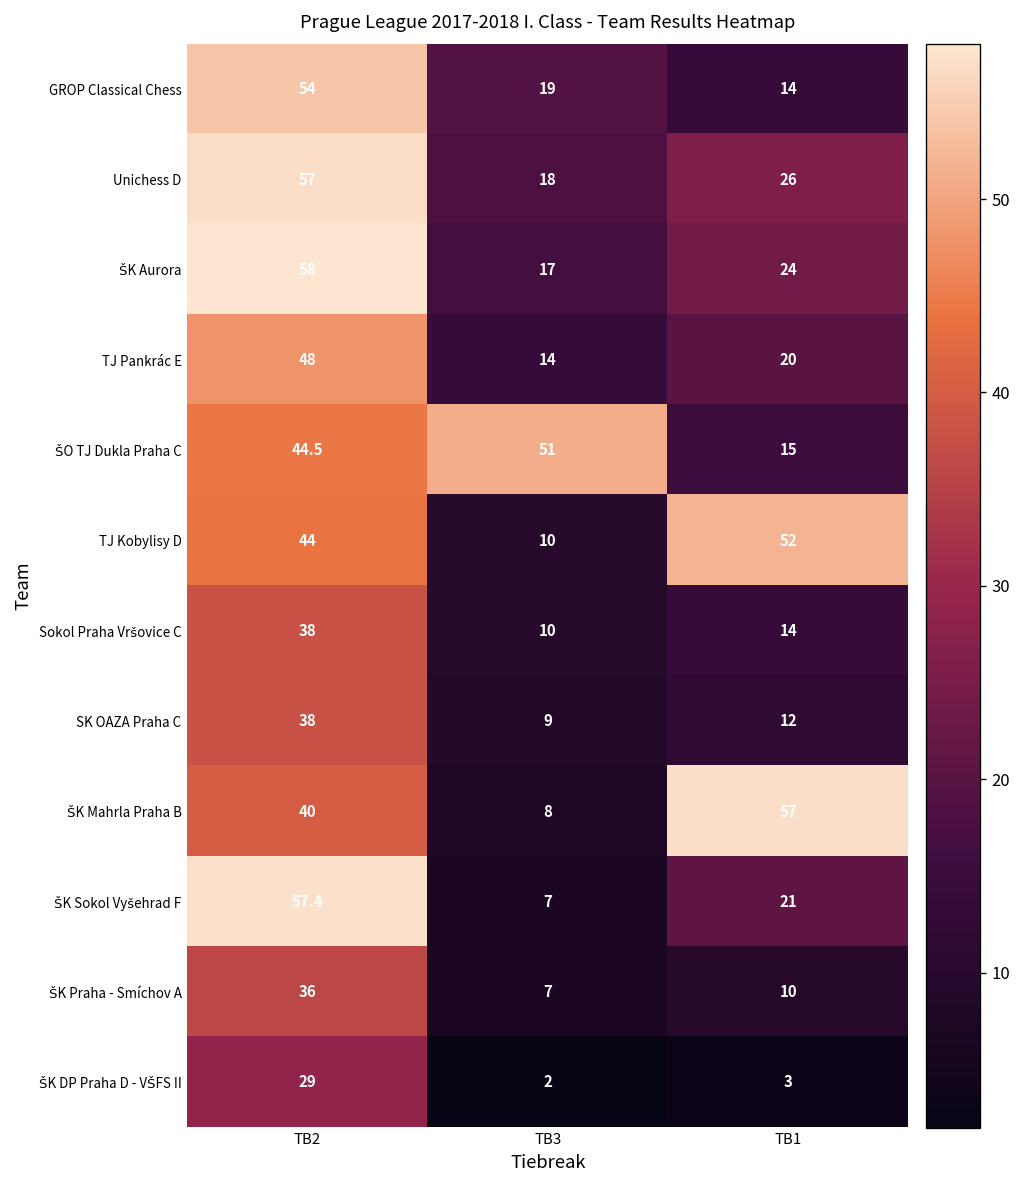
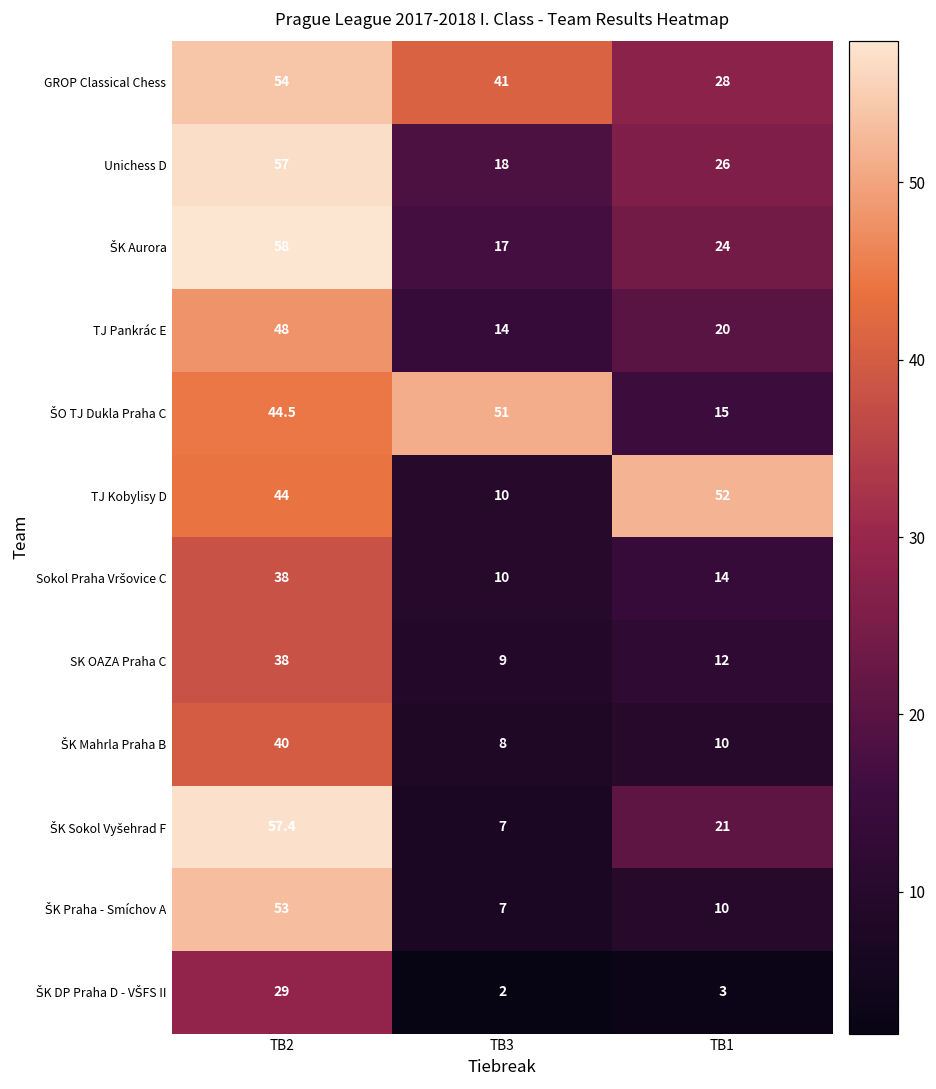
  {
    "GROP Classical Chess": {
      "TB2": 54,
-     "TB3": 19,
-     "TB1": 14
+     "TB3": 41,
+     "TB1": 28
    },
    "Unichess D": {
      "TB2": 57,
      "TB3": 18,
      "TB1": 26
    },
    "ŠK Aurora": {
      "TB3": 17,
      "TB1": 24
    },
    "TJ Pankrác E": {
      "TB2": 48,
      "TB3": 14,
      "TB1": 20
    },
    "ŠO TJ Dukla Praha C": {
      "TB2": 44.5,
      "TB3": 51,
      "TB1": 15
    },
    "TJ Kobylisy D": {
      "TB2": 44,
      "TB3": 10,
      "TB1": 52
    },
    "Sokol Praha Vršovice C": {
      "TB2": 38,
      "TB3": 10,
      "TB1": 14
    },
    "SK OAZA Praha C": {
      "TB2": 38,
      "TB3": 9,
      "TB1": 12
    },
    "ŠK Mahrla Praha B": {
      "TB2": 40,
      "TB3": 8,
-     "TB1": 57
+     "TB1": 10
    },
    "ŠK Sokol Vyšehrad F": {
      "TB2": 57.4,
      "TB3": 7,
      "TB1": 21
    },
    "ŠK Praha - Smíchov A": {
-     "TB2": 36,
+     "TB2": 53,
      "TB3": 7,
      "TB1": 10
    },
    "ŠK DP Praha D - VŠFS II": {
      "TB2": 29,
      "TB3": 2,
      "TB1": 3
    }
  }
